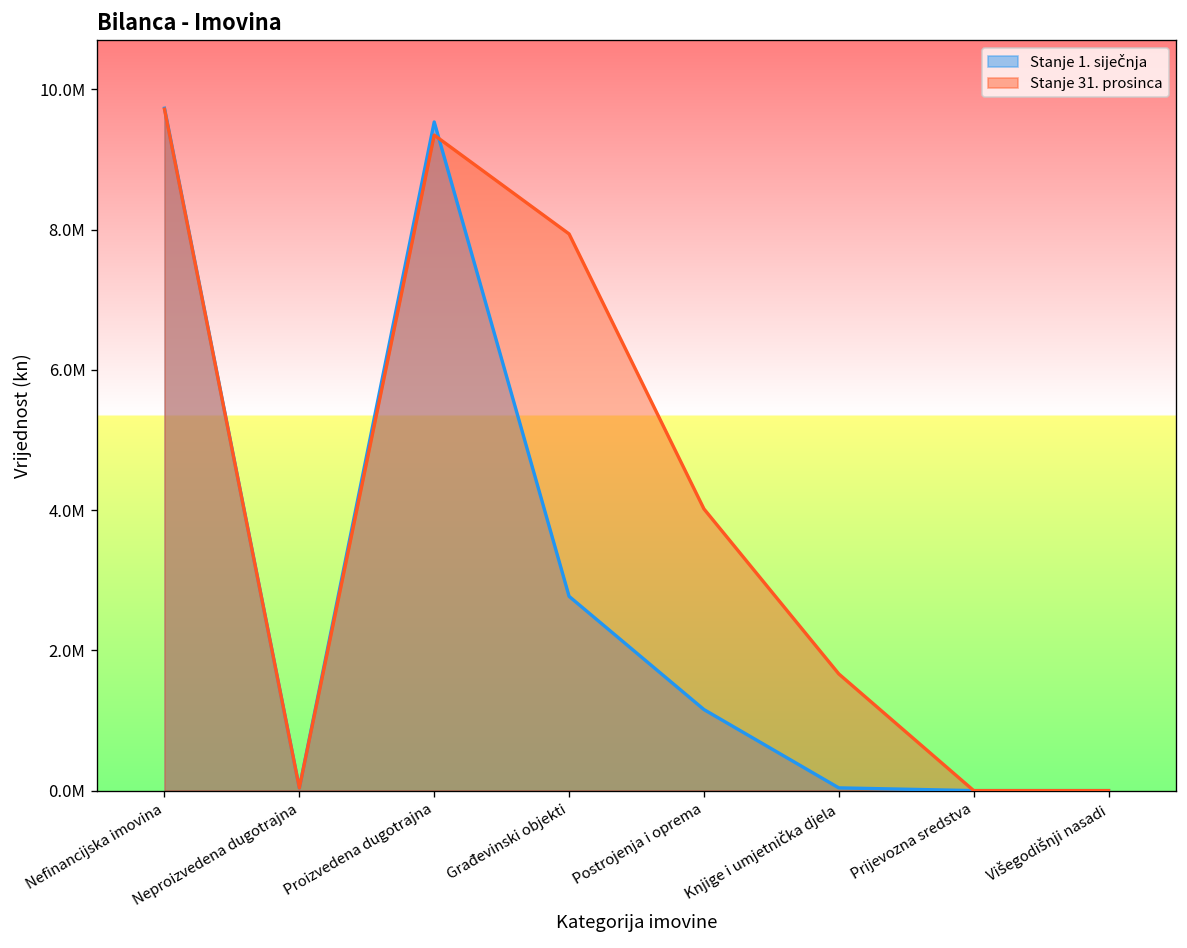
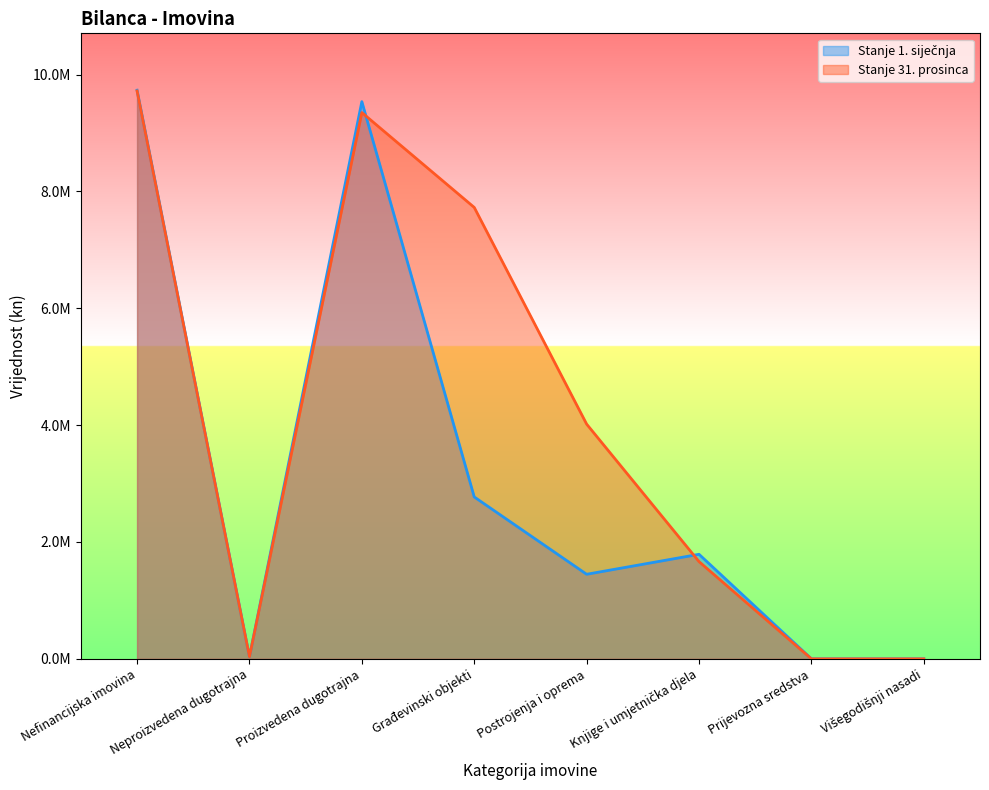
  {
    "Stanje 1. siječnja": {
      "Proizvedena dugotrajna": 9500000,
      "Građevinski objekti": 2800000,
-     "Postrojenja i oprema": 1200000,
-     "Knjige i umjetnička djela": 0
+     "Postrojenja i oprema": 1400000,
+     "Knjige i umjetnička djela": 1800000
    },
    "Stanje 31. prosinca": {
      "Proizvedena dugotrajna": 9300000,
-     "Građevinski objekti": 7900000,
+     "Građevinski objekti": 7700000,
      "Postrojenja i oprema": 4000000,
      "Knjige i umjetnička djela": 1700000
    }
  }
